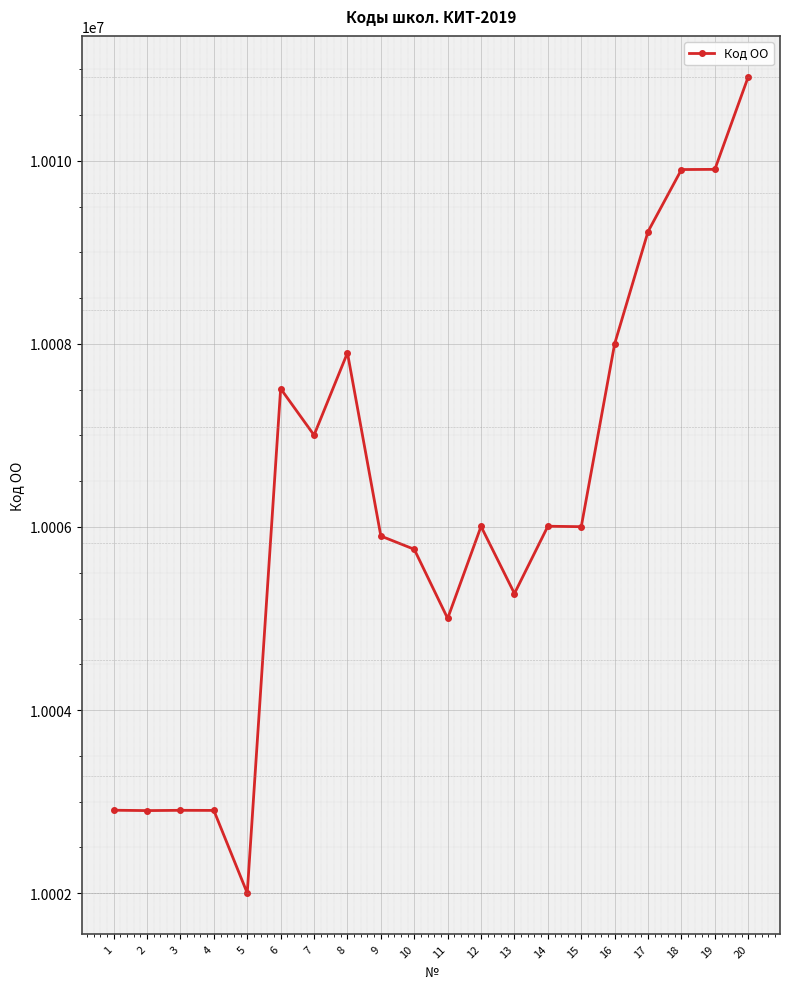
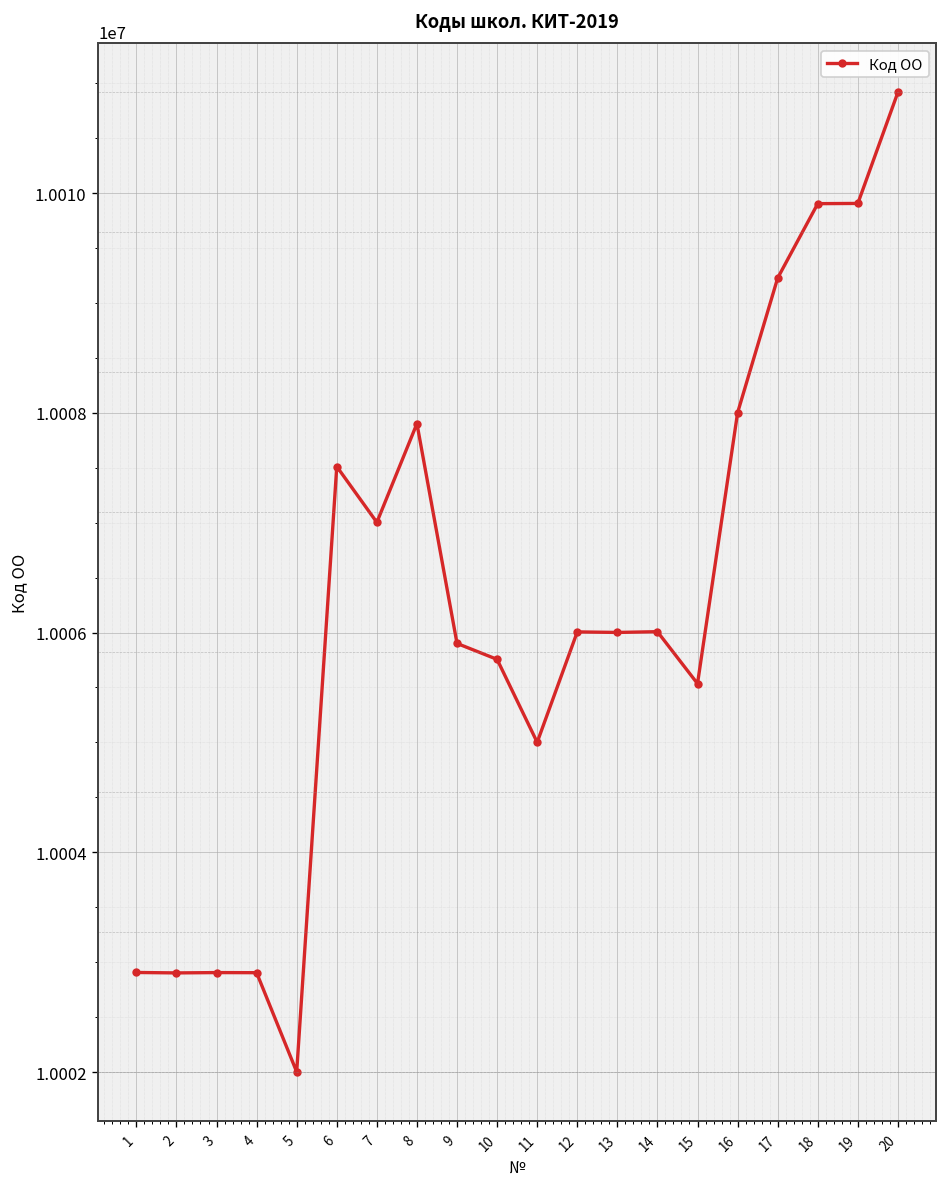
  {
    "1": 10002900,
    "2": 10002900,
    "3": 10002900,
    "4": 10002900,
    "5": 10002000,
    "6": 10007500,
    "7": 10007000,
    "8": 10007900,
    "9": 10005900,
    "10": 10005800,
    "11": 10005000,
    "12": 10006000,
-   "13": 10005300,
+   "13": 10006000,
    "14": 10006000,
-   "15": 10006000,
+   "15": 10005500,
    "16": 10008000,
    "17": 10009200,
    "18": 10009900,
    "19": 10009900,
    "20": 10010900
  }
